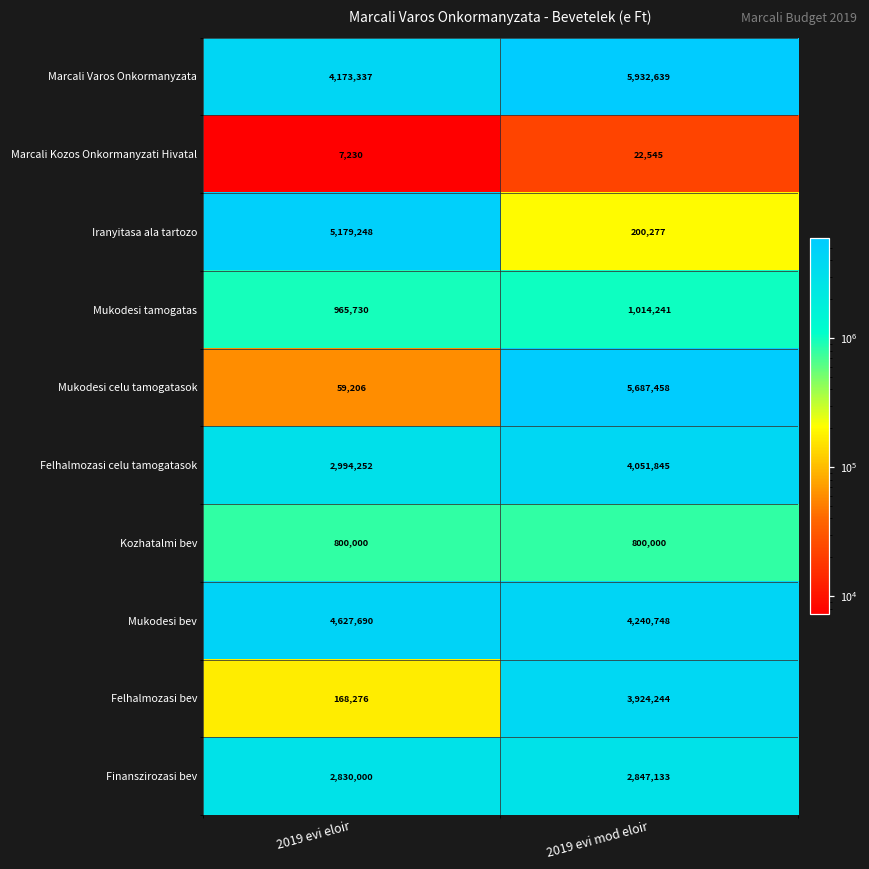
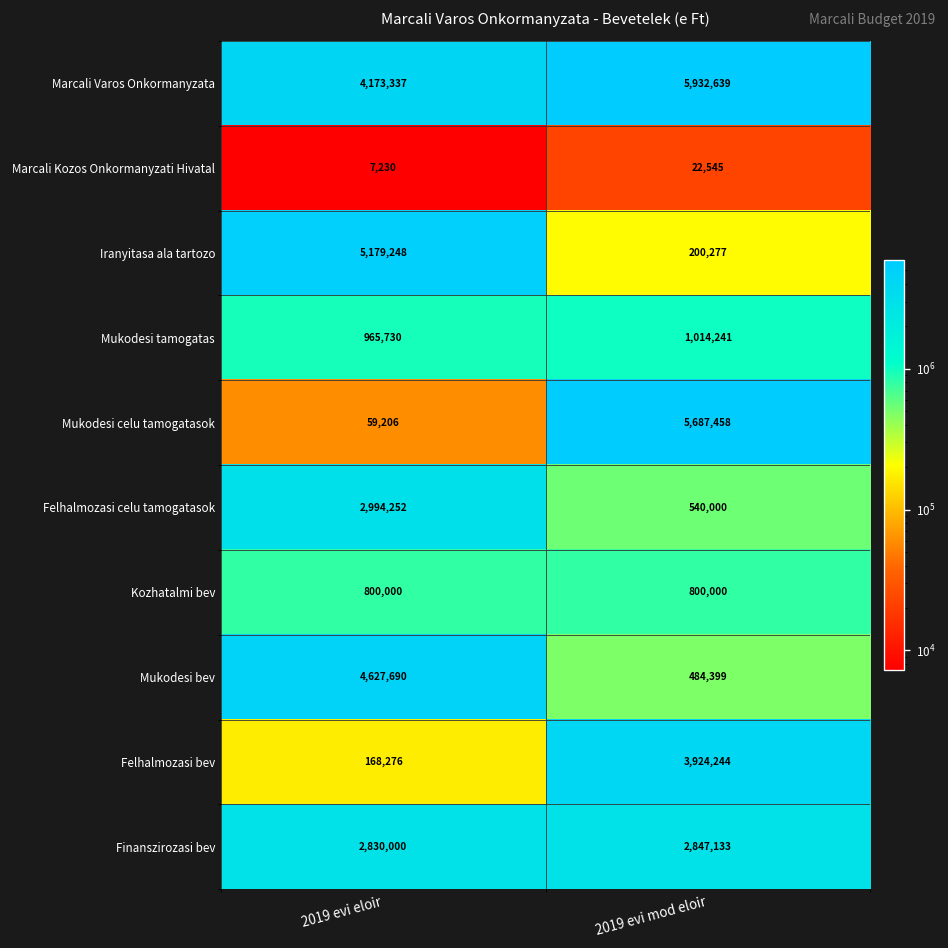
  {
    "Marcali Varos Onkormanyzata": {
      "2019 evi eloir": "4,173,337",
      "2019 evi mod eloir": "5,932,639"
    },
    "Marcali Kozos Onkormanyzati Hivatal": {
      "2019 evi eloir": "7,230",
      "2019 evi mod eloir": "22,545"
    },
    "Iranyitasa ala tartozo": {
      "2019 evi eloir": "5,179,248",
      "2019 evi mod eloir": "200,277"
    },
    "Mukodesi tamogatas": {
      "2019 evi eloir": "965,730",
      "2019 evi mod eloir": "1,014,241"
    },
    "Mukodesi celu tamogatasok": {
      "2019 evi eloir": "59,206",
      "2019 evi mod eloir": "5,687,458"
    },
    "Felhalmozasi celu tamogatasok": {
      "2019 evi eloir": "2,994,252",
-     "2019 evi mod eloir": "4,051,845"
+     "2019 evi mod eloir": "540,000"
    },
    "Kozhatalmi bev": {
      "2019 evi eloir": "800,000",
      "2019 evi mod eloir": "800,000"
    },
    "Mukodesi bev": {
      "2019 evi eloir": "4,627,690",
-     "2019 evi mod eloir": "4,240,748"
+     "2019 evi mod eloir": "484,399"
    },
    "Felhalmozasi bev": {
      "2019 evi eloir": "168,276",
      "2019 evi mod eloir": "3,924,244"
    },
    "Finanszirozasi bev": {
      "2019 evi eloir": "2,830,000",
      "2019 evi mod eloir": "2,847,133"
    }
  }
